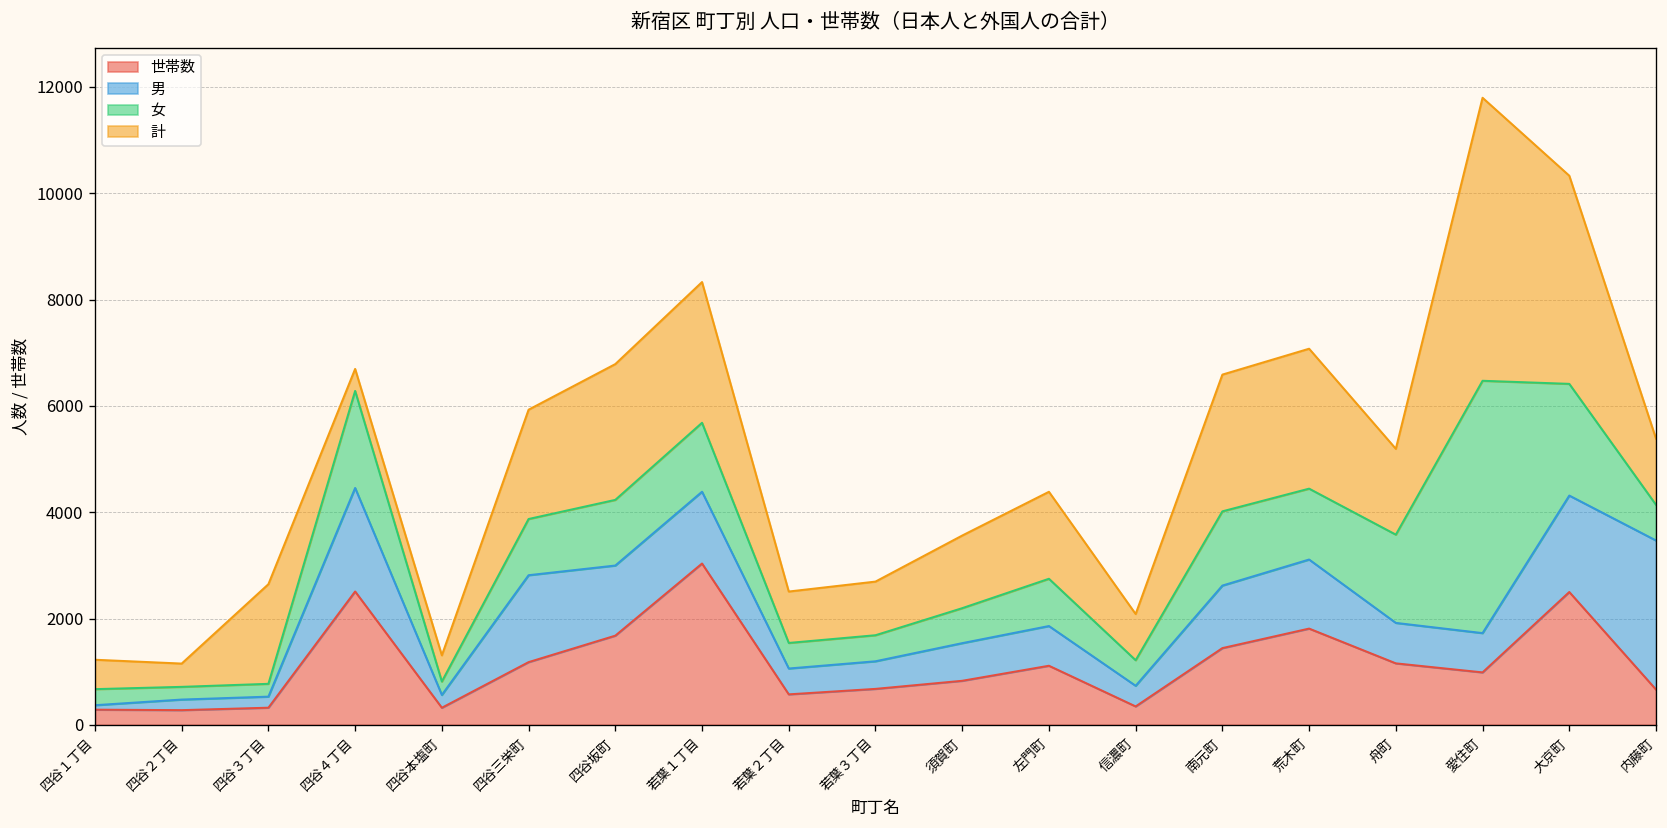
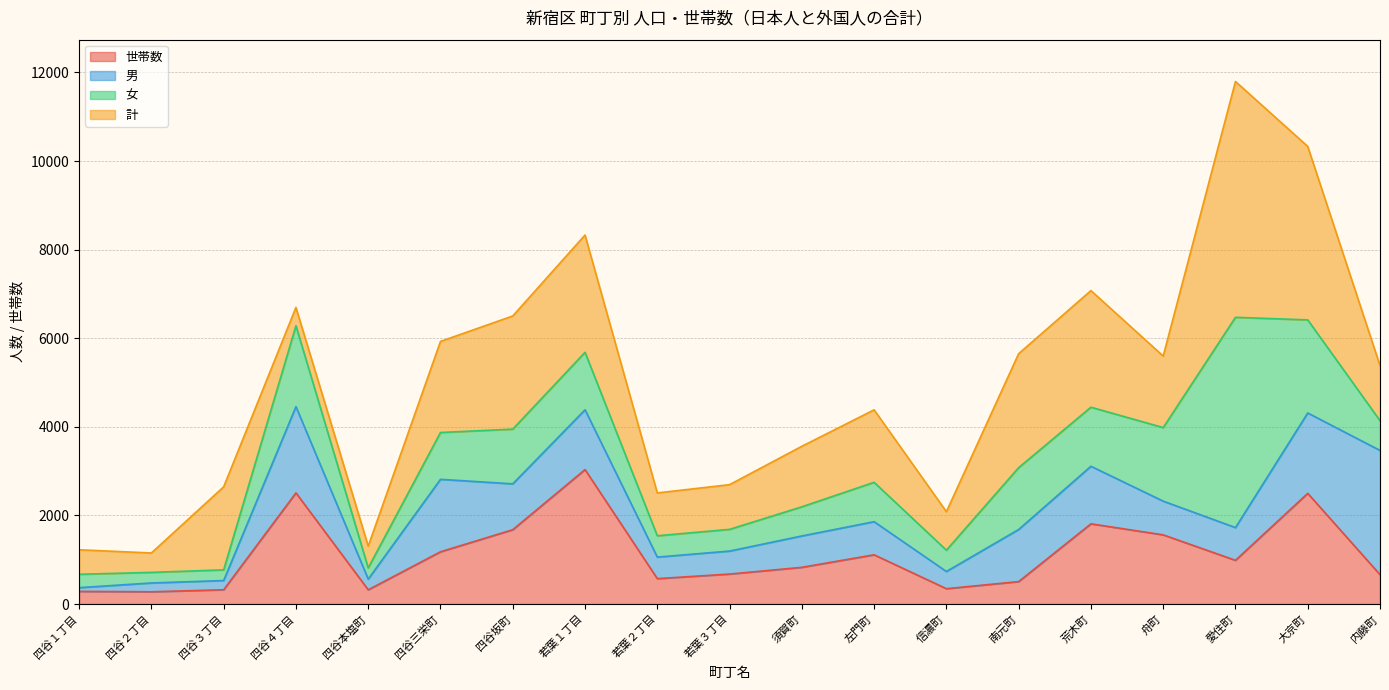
  {
    "世帯数": {
      "四谷１丁目": 300,
      "四谷２丁目": 300,
      "四谷３丁目": 300,
      "四谷４丁目": 2500,
      "四谷本塩町": 300,
      "四谷三栄町": 1200,
      "四谷坂町": 1700,
      "若葉１丁目": 3000,
      "若葉２丁目": 600,
      "若葉３丁目": 700,
      "須賀町": 800,
      "左門町": 1100,
      "信濃町": 300,
-     "南元町": 1400,
+     "南元町": 500,
      "荒木町": 1800,
-     "舟町": 1200,
+     "舟町": 1600,
      "愛住町": 1000,
      "大京町": 2500,
      "内藤町": 700
    },
    "男": {
      "四谷１丁目": 100,
      "四谷２丁目": 200,
      "四谷３丁目": 200,
      "四谷４丁目": 1900,
      "四谷本塩町": 200,
      "四谷三栄町": 1600,
-     "四谷坂町": 1300,
+     "四谷坂町": 1000,
      "若葉１丁目": 1400,
      "若葉２丁目": 500,
      "若葉３丁目": 500,
      "須賀町": 700,
      "左門町": 700,
      "信濃町": 400,
      "南元町": 1200,
      "荒木町": 1300,
      "舟町": 800,
      "愛住町": 700,
      "大京町": 1800,
      "内藤町": 2800
    },
    "女": {
      "四谷１丁目": 300,
      "四谷２丁目": 200,
      "四谷３丁目": 200,
      "四谷４丁目": 1800,
      "四谷本塩町": 300,
      "四谷三栄町": 1100,
      "四谷坂町": 1200,
      "若葉１丁目": 1300,
      "若葉２丁目": 500,
      "若葉３丁目": 500,
      "須賀町": 700,
      "左門町": 900,
      "信濃町": 500,
      "南元町": 1400,
      "荒木町": 1300,
      "舟町": 1700,
      "愛住町": 4700,
      "大京町": 2100,
      "内藤町": 700
    },
    "計": {
      "四谷１丁目": 600,
      "四谷２丁目": 400,
      "四谷３丁目": 1900,
      "四谷４丁目": 400,
      "四谷本塩町": 500,
      "四谷三栄町": 2100,
      "四谷坂町": 2600,
      "若葉１丁目": 2600,
      "若葉２丁目": 1000,
      "若葉３丁目": 1000,
      "須賀町": 1400,
      "左門町": 1600,
      "信濃町": 900,
      "南元町": 2600,
      "荒木町": 2600,
      "舟町": 1600,
      "愛住町": 5300,
      "大京町": 3900,
      "内藤町": 1200
    }
  }
